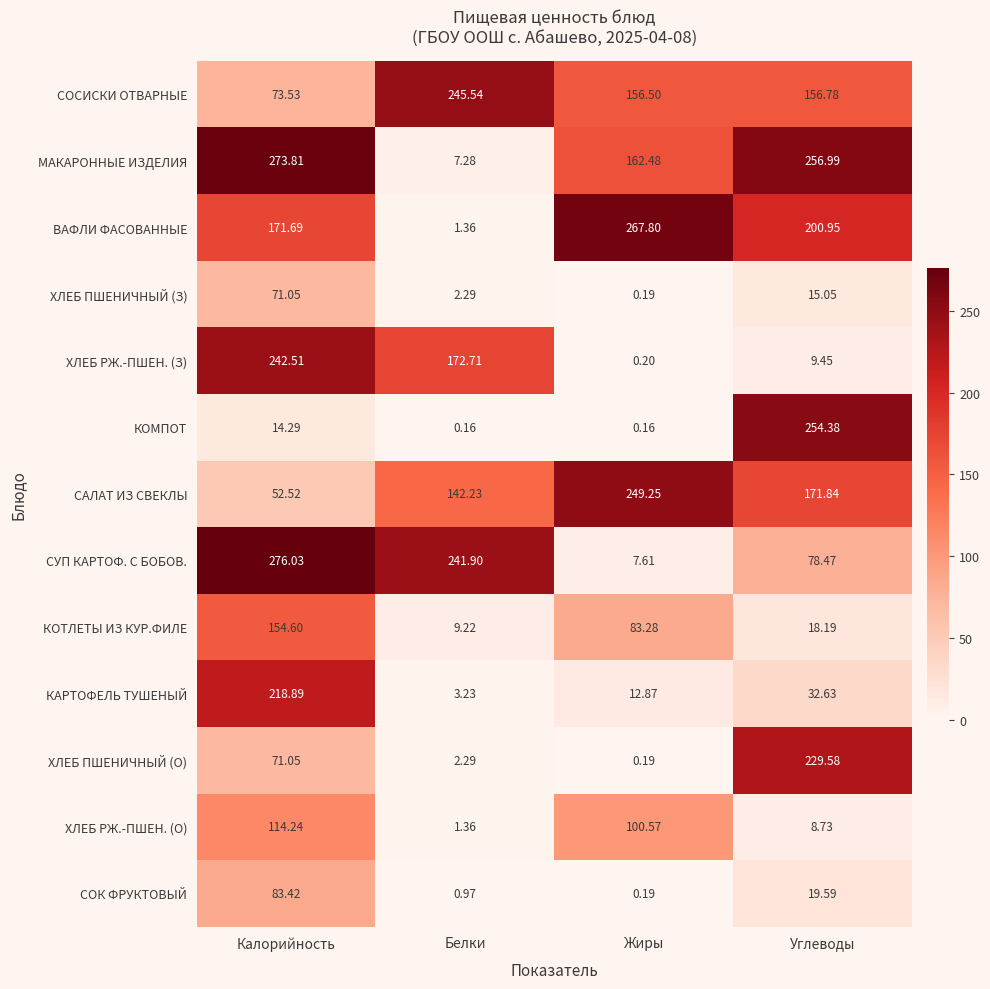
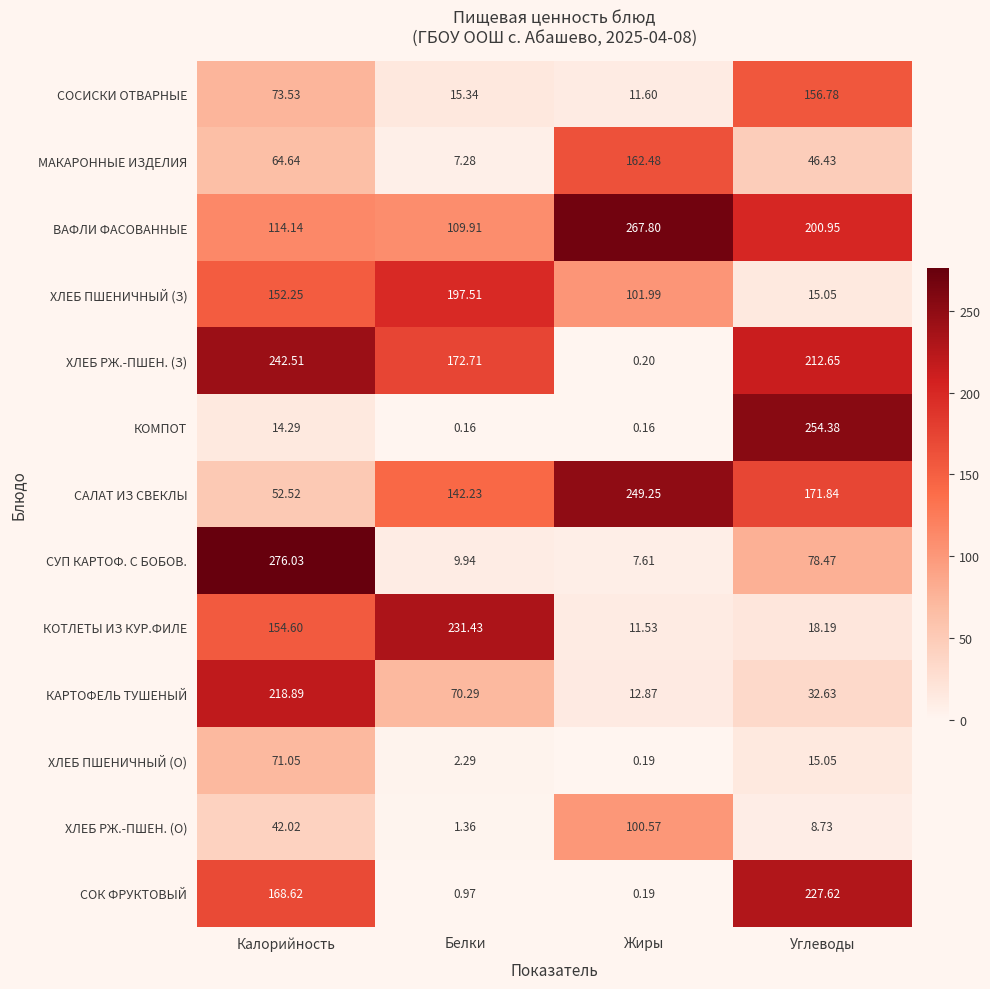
  {
    "СОСИСКИ ОТВАРНЫЕ": {
      "Калорийность": 73.53,
-     "Белки": 245.54,
-     "Жиры": 156.50,
+     "Белки": 15.34,
+     "Жиры": 11.60,
      "Углеводы": 156.78
    },
    "МАКАРОННЫЕ ИЗДЕЛИЯ": {
-     "Калорийность": 273.81,
+     "Калорийность": 64.64,
      "Белки": 7.28,
      "Жиры": 162.48,
-     "Углеводы": 256.99
+     "Углеводы": 46.43
    },
    "ВАФЛИ ФАСОВАННЫЕ": {
-     "Калорийность": 171.69,
-     "Белки": 1.36,
+     "Калорийность": 114.14,
+     "Белки": 109.91,
      "Жиры": 267.80,
      "Углеводы": 200.95
    },
    "ХЛЕБ ПШЕНИЧНЫЙ (З)": {
-     "Калорийность": 71.05,
-     "Белки": 2.29,
-     "Жиры": 0.19,
+     "Калорийность": 152.25,
+     "Белки": 197.51,
+     "Жиры": 101.99,
      "Углеводы": 15.05
    },
    "ХЛЕБ РЖ.-ПШЕН. (З)": {
      "Калорийность": 242.51,
      "Белки": 172.71,
      "Жиры": 0.20,
-     "Углеводы": 9.45
+     "Углеводы": 212.65
    },
    "КОМПОТ": {
      "Калорийность": 14.29,
      "Белки": 0.16,
      "Жиры": 0.16,
      "Углеводы": 254.38
    },
    "САЛАТ ИЗ СВЕКЛЫ": {
      "Калорийность": 52.52,
      "Белки": 142.23,
      "Жиры": 249.25,
      "Углеводы": 171.84
    },
    "СУП КАРТОФ. С БОБОВ.": {
      "Калорийность": 276.03,
-     "Белки": 241.90,
+     "Белки": 9.94,
      "Жиры": 7.61,
      "Углеводы": 78.47
    },
    "КОТЛЕТЫ ИЗ КУР.ФИЛЕ": {
      "Калорийность": 154.60,
-     "Белки": 9.22,
-     "Жиры": 83.28,
+     "Белки": 231.43,
+     "Жиры": 11.53,
      "Углеводы": 18.19
    },
    "КАРТОФЕЛЬ ТУШЕНЫЙ": {
      "Калорийность": 218.89,
-     "Белки": 3.23,
+     "Белки": 70.29,
      "Жиры": 12.87,
      "Углеводы": 32.63
    },
    "ХЛЕБ ПШЕНИЧНЫЙ (О)": {
      "Калорийность": 71.05,
      "Белки": 2.29,
      "Жиры": 0.19,
-     "Углеводы": 229.58
+     "Углеводы": 15.05
    },
    "ХЛЕБ РЖ.-ПШЕН. (О)": {
-     "Калорийность": 114.24,
+     "Калорийность": 42.02,
      "Белки": 1.36,
      "Жиры": 100.57,
      "Углеводы": 8.73
    },
    "СОК ФРУКТОВЫЙ": {
-     "Калорийность": 83.42,
+     "Калорийность": 168.62,
      "Белки": 0.97,
      "Жиры": 0.19,
-     "Углеводы": 19.59
+     "Углеводы": 227.62
    }
  }
